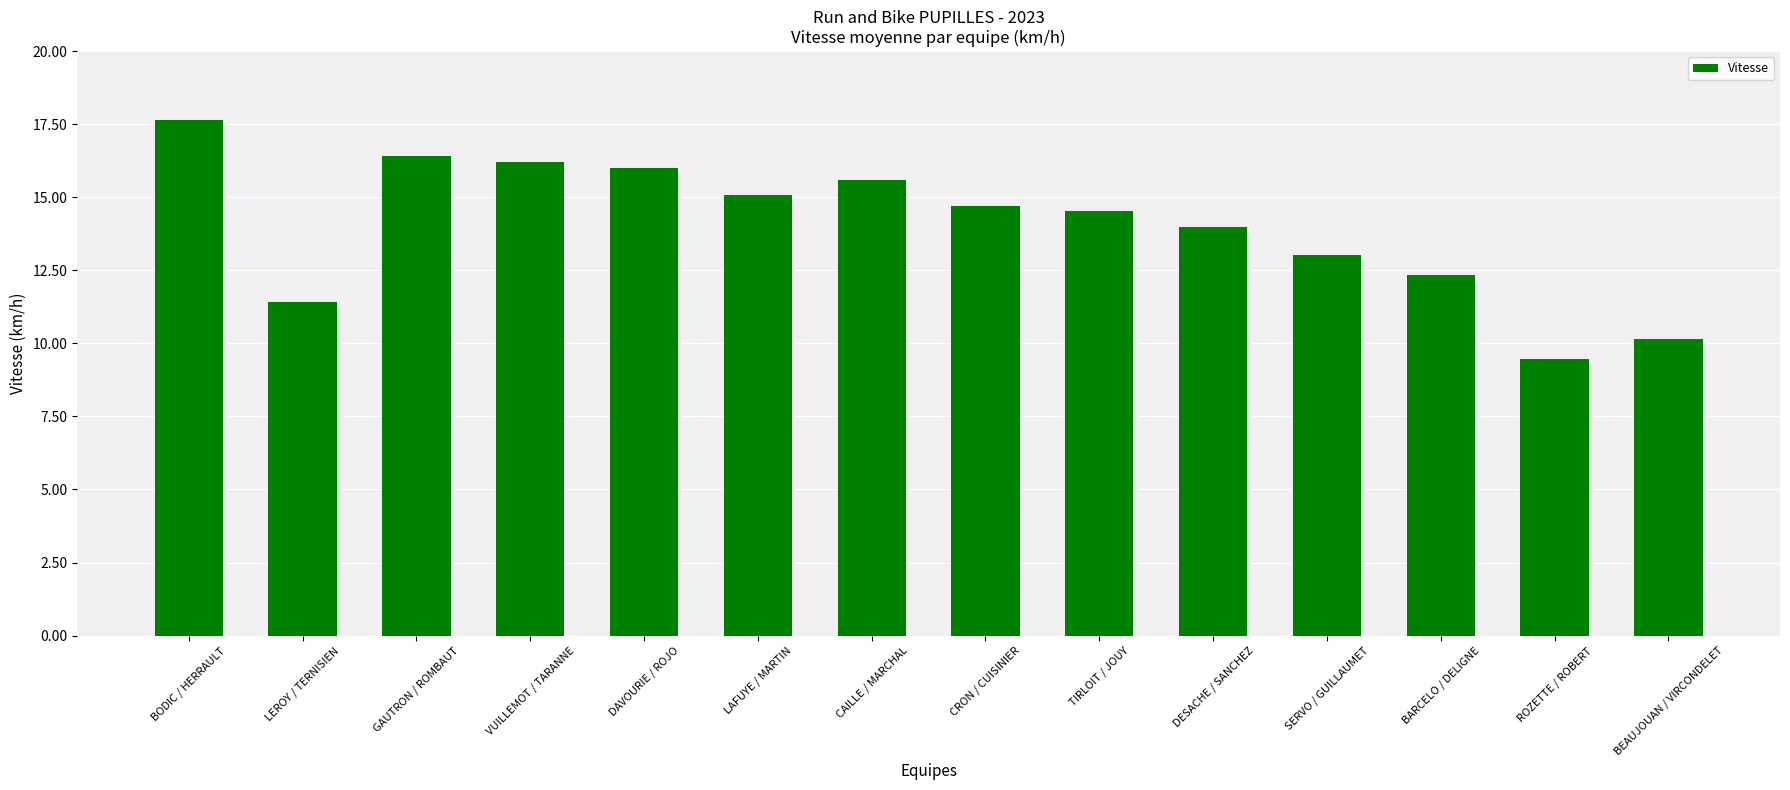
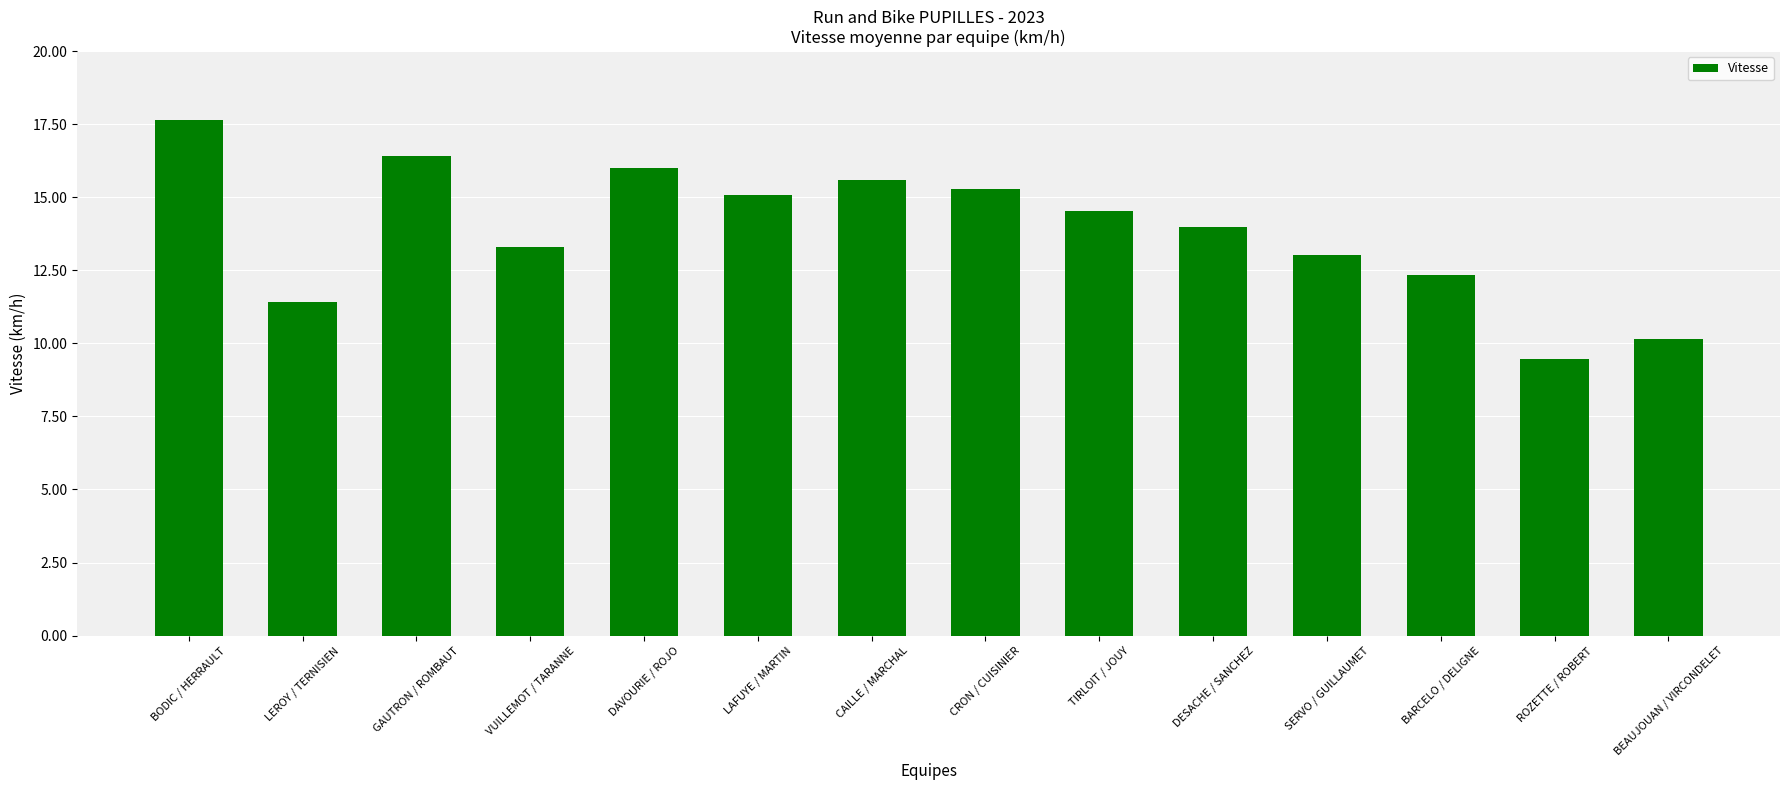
  {
    "BODIC / HERRAULT": 17.6,
    "LEROY / TERNISIEN": 11.4,
    "GAUTRON / ROMBAUT": 16.4,
-   "VUILLEMOT / TARANNE": 16.2,
+   "VUILLEMOT / TARANNE": 13.3,
    "DAVOURIE / ROJO": 16.0,
    "LAFUYE / MARTIN": 15.1,
    "CAILLE / MARCHAL": 15.6,
-   "CRON / CUISINIER": 14.7,
+   "CRON / CUISINIER": 15.3,
    "TIRLOIT / JOUY": 14.5,
    "DESACHE / SANCHEZ": 14.0,
    "SERVO / GUILLAUMET": 13.0,
    "BARCELO / DELIGNE": 12.3,
    "ROZETTE / ROBERT": 9.5,
    "BEAUJOUAN / VIRCONDELET": 10.2
  }
